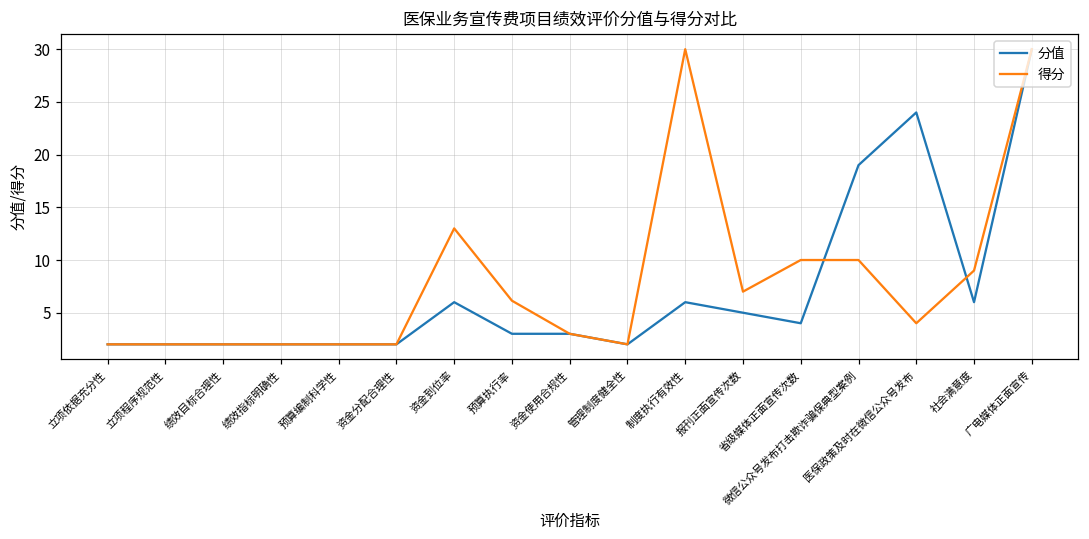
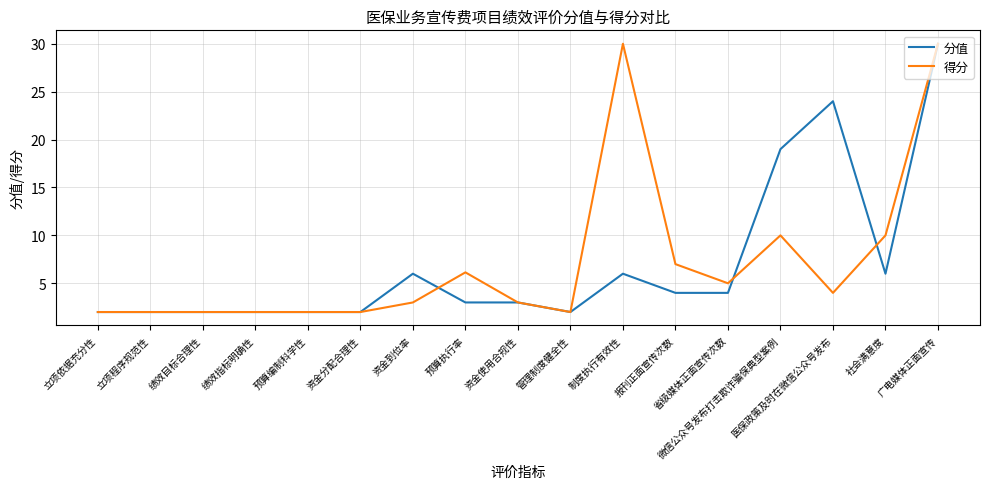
  {
    "分值": {
      "资金到位率": 6,
      "预算执行率": 3,
      "制度执行有效性": 6,
-     "报刊正面宣传次数": 5,
+     "报刊正面宣传次数": 4,
      "省级媒体正面宣传次数": 4,
      "微信公众号发布打击欺诈骗保典型案例": 19,
      "医保政策及时在微信公众号发布": 24,
      "社会满意度": 6
    },
    "得分": {
-     "资金到位率": 13,
+     "资金到位率": 3,
      "预算执行率": 6,
      "制度执行有效性": 30,
      "报刊正面宣传次数": 7,
-     "省级媒体正面宣传次数": 10,
+     "省级媒体正面宣传次数": 5,
      "微信公众号发布打击欺诈骗保典型案例": 10,
      "医保政策及时在微信公众号发布": 4,
-     "社会满意度": 9
+     "社会满意度": 10
    }
  }
